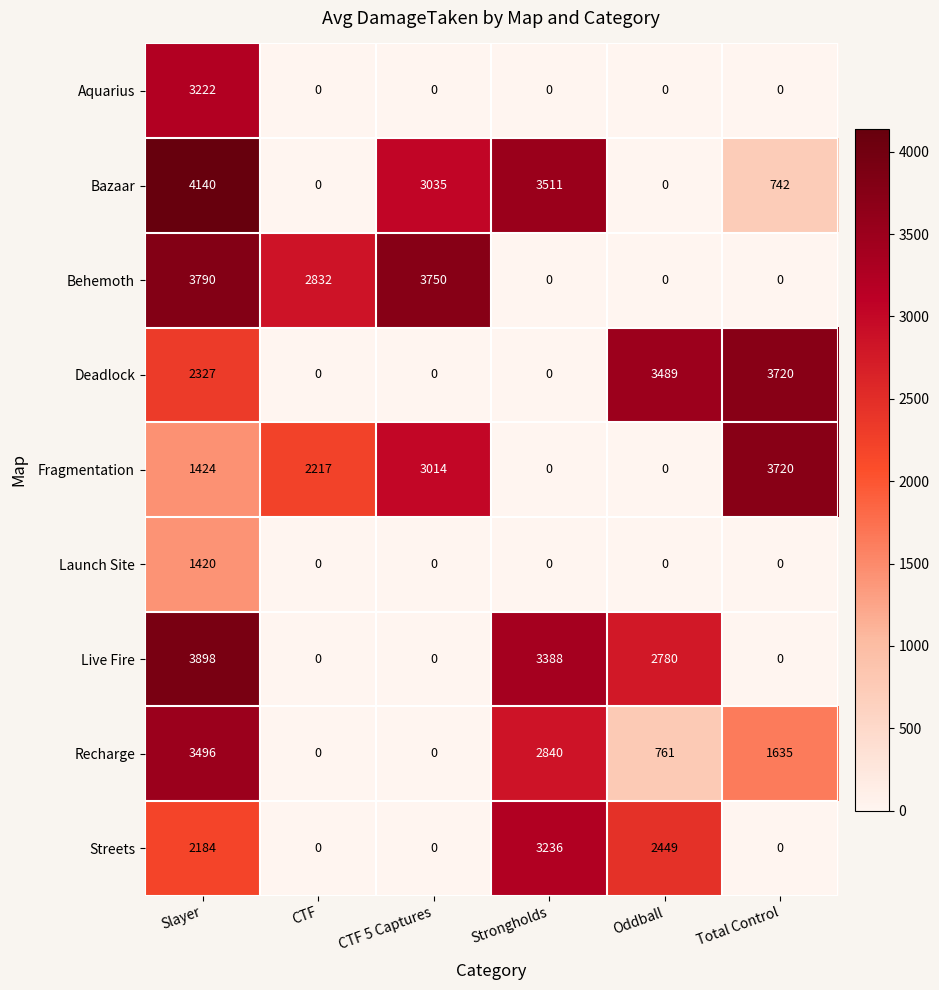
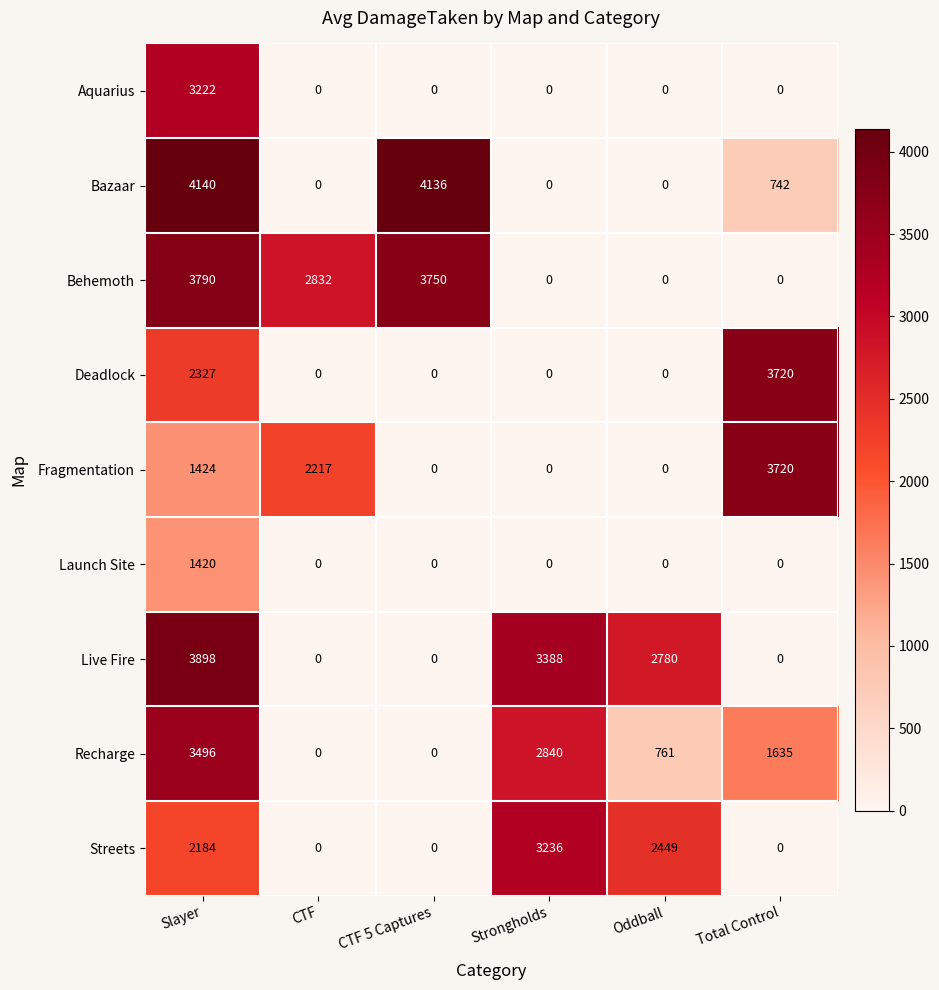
  {
    "Aquarius": {
      "Slayer": 3222,
      "CTF": 0,
      "CTF 5 Captures": 0,
      "Strongholds": 0,
      "Oddball": 0,
      "Total Control": 0
    },
    "Bazaar": {
      "Slayer": 4140,
      "CTF": 0,
-     "CTF 5 Captures": 3035,
-     "Strongholds": 3511,
+     "CTF 5 Captures": 4136,
+     "Strongholds": 0,
      "Oddball": 0,
      "Total Control": 742
    },
    "Behemoth": {
      "Slayer": 3790,
      "CTF": 2832,
      "CTF 5 Captures": 3750,
      "Strongholds": 0,
      "Oddball": 0,
      "Total Control": 0
    },
    "Deadlock": {
      "Slayer": 2327,
      "CTF": 0,
      "CTF 5 Captures": 0,
      "Strongholds": 0,
-     "Oddball": 3489,
+     "Oddball": 0,
      "Total Control": 3720
    },
    "Fragmentation": {
      "Slayer": 1424,
      "CTF": 2217,
-     "CTF 5 Captures": 3014,
+     "CTF 5 Captures": 0,
      "Strongholds": 0,
      "Oddball": 0,
      "Total Control": 3720
    },
    "Launch Site": {
      "Slayer": 1420,
      "CTF": 0,
      "CTF 5 Captures": 0,
      "Strongholds": 0,
      "Oddball": 0,
      "Total Control": 0
    },
    "Live Fire": {
      "Slayer": 3898,
      "CTF": 0,
      "CTF 5 Captures": 0,
      "Strongholds": 3388,
      "Oddball": 2780,
      "Total Control": 0
    },
    "Recharge": {
      "Slayer": 3496,
      "CTF": 0,
      "CTF 5 Captures": 0,
      "Strongholds": 2840,
      "Oddball": 761,
      "Total Control": 1635
    },
    "Streets": {
      "Slayer": 2184,
      "CTF": 0,
      "CTF 5 Captures": 0,
      "Strongholds": 3236,
      "Oddball": 2449,
      "Total Control": 0
    }
  }
